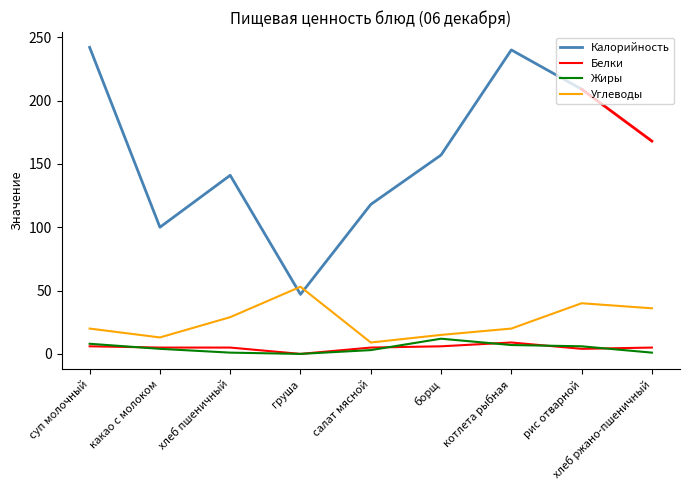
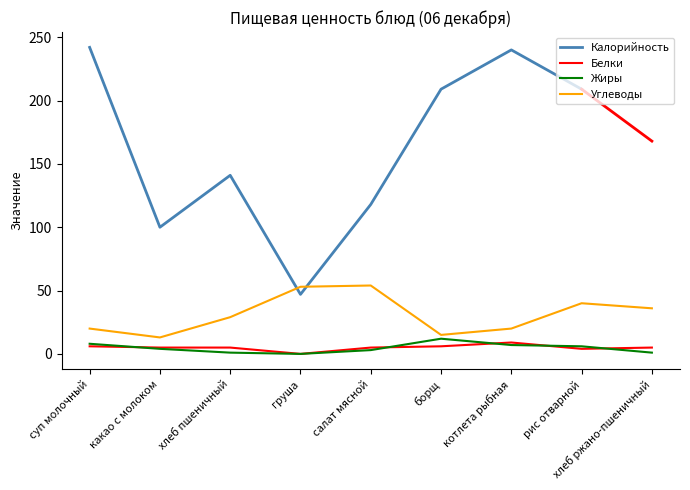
  {
    "Калорийность": {
      "суп молочный": 242,
      "какао с молоком": 100,
      "хлеб пшеничный": 141,
      "груша": 47,
      "салат мясной": 118,
-     "борщ": 157,
+     "борщ": 209,
      "котлета рыбная": 240
    },
    "Жиры": {
      "хлеб пшеничный": 1,
      "борщ": 12,
      "хлеб ржано-пшеничный": 1
    },
    "Углеводы": {
      "суп молочный": 20,
      "какао с молоком": 13,
      "хлеб пшеничный": 29,
      "груша": 53,
-     "салат мясной": 9,
+     "салат мясной": 54,
      "борщ": 15,
      "котлета рыбная": 20,
      "рис отварной": 40,
      "хлеб ржано-пшеничный": 36
    }
  }
